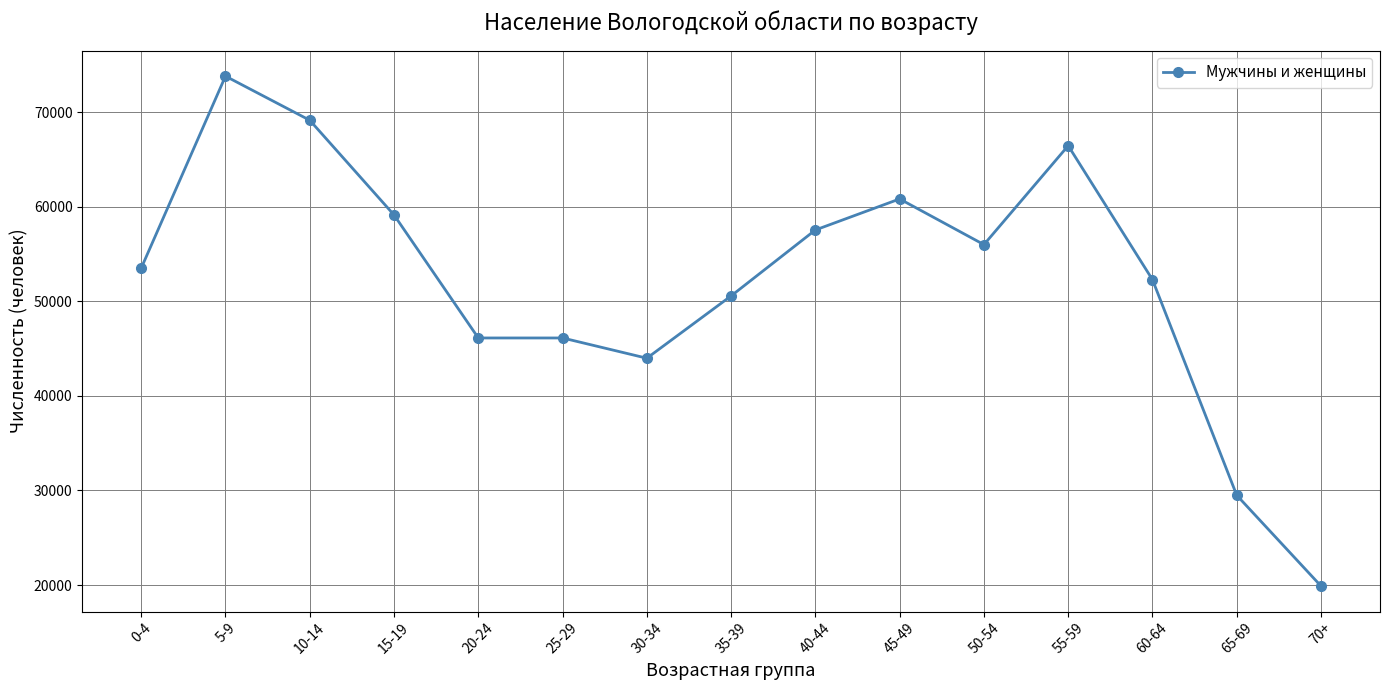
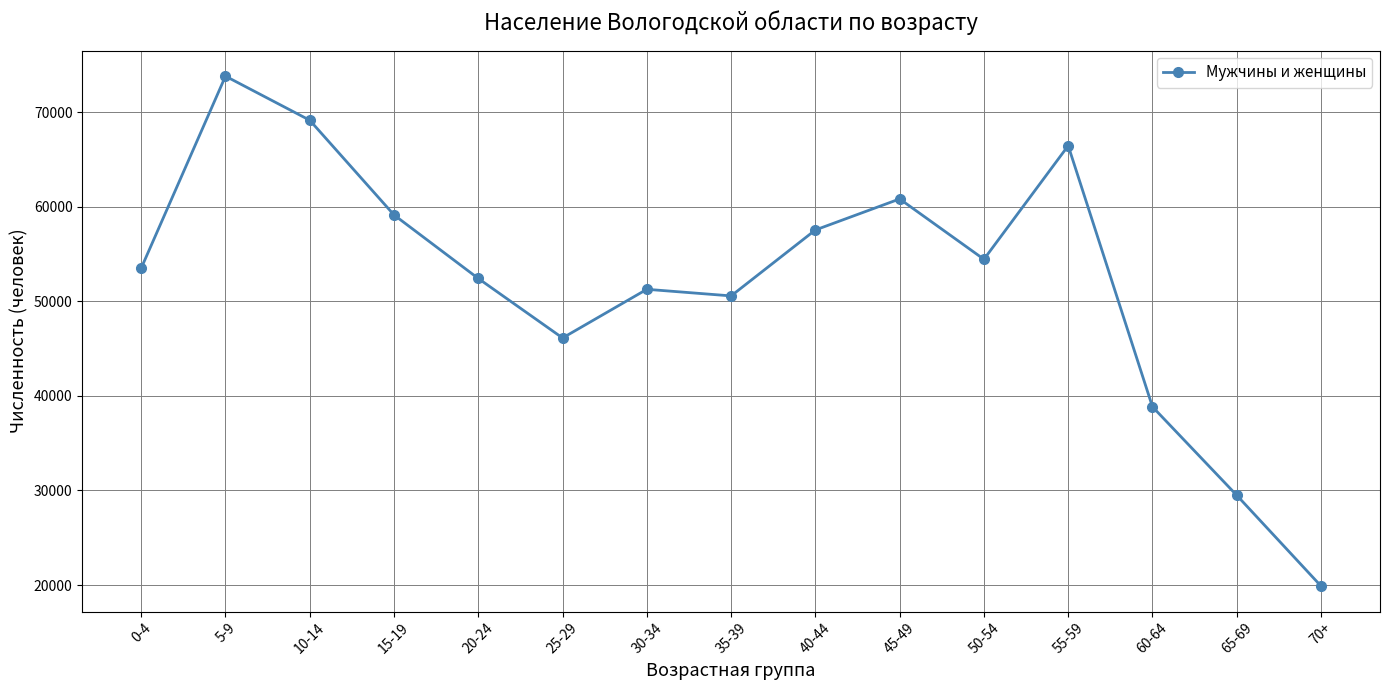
  {
    "0-4": 53000,
    "5-9": 74000,
    "10-14": 69000,
    "15-19": 59000,
-   "20-24": 46000,
+   "20-24": 52000,
    "25-29": 46000,
-   "30-34": 44000,
+   "30-34": 51000,
    "35-39": 51000,
    "40-44": 58000,
    "45-49": 61000,
-   "50-54": 56000,
+   "50-54": 54000,
    "55-59": 66000,
-   "60-64": 52000,
+   "60-64": 39000,
    "65-69": 29000,
    "70+": 20000
  }
